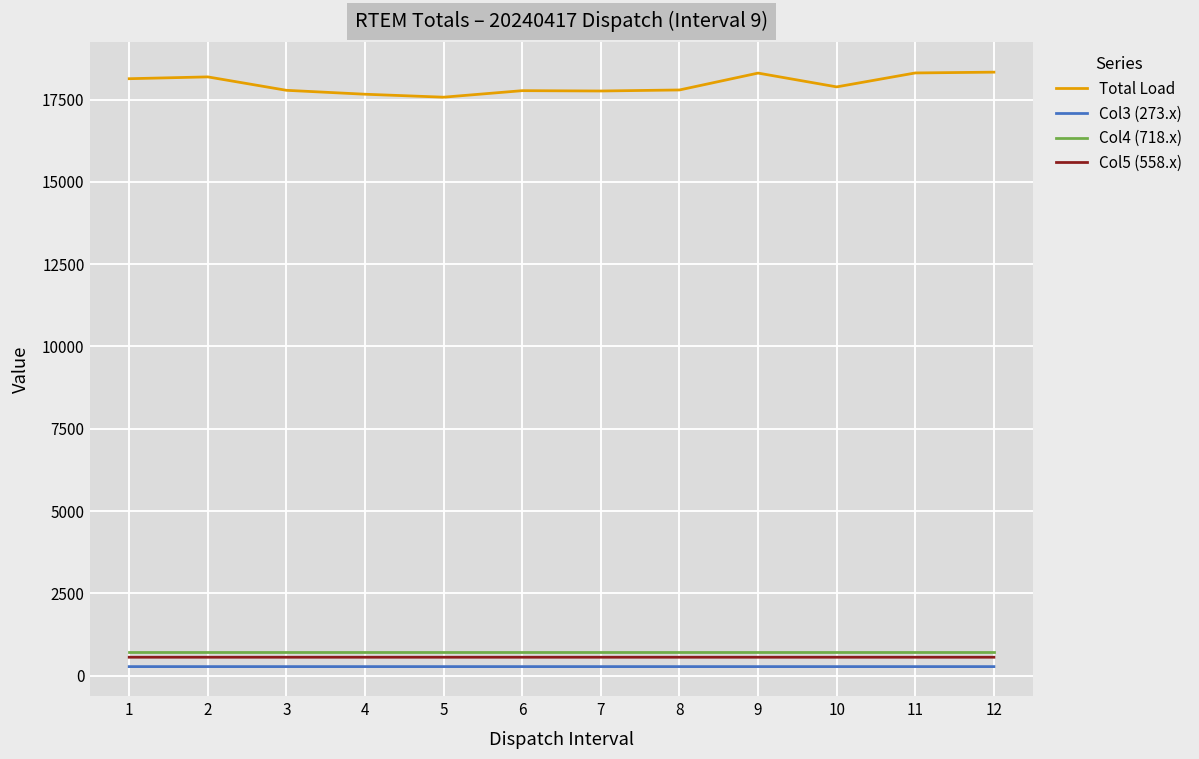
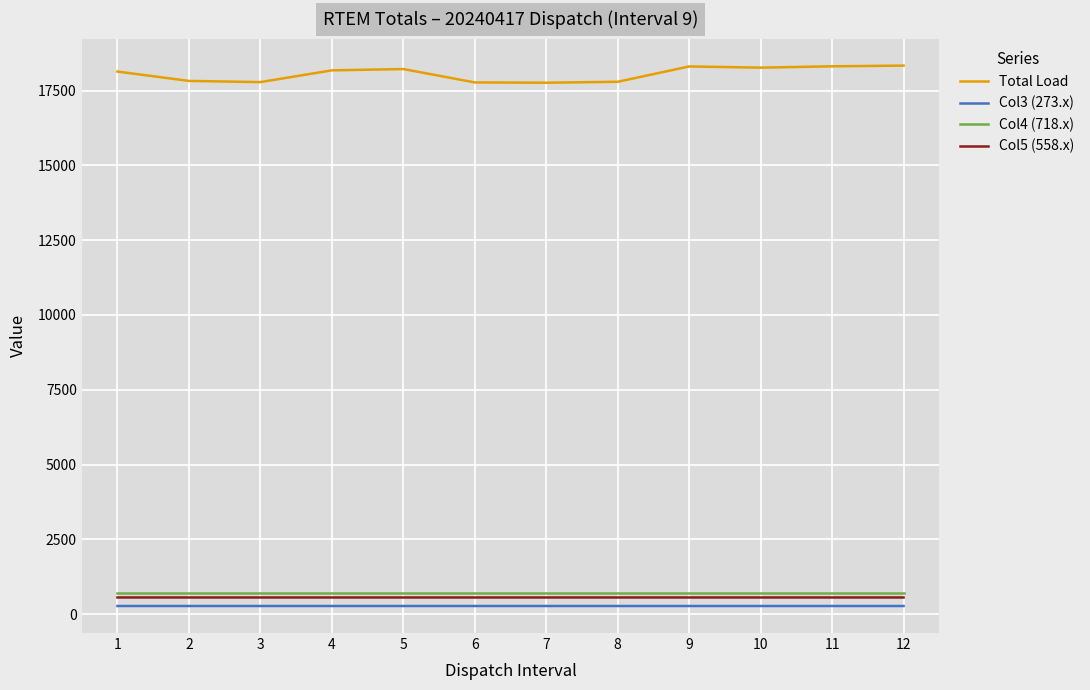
  {
    "Total Load": {
      "1": 18100,
-     "2": 18200,
+     "2": 17800,
      "3": 17800,
-     "4": 17700,
-     "5": 17600,
+     "4": 18200,
+     "5": 18200,
      "6": 17800,
      "7": 17800,
      "8": 17800,
      "9": 18300,
-     "10": 17900,
+     "10": 18300,
      "11": 18300,
      "12": 18300
    },
    "Col3 (273.x)": {
      "1": 300,
      "2": 300,
      "3": 300,
      "4": 300,
      "5": 300,
      "6": 300,
      "7": 300,
      "8": 300,
      "9": 300,
      "10": 300,
      "11": 300,
      "12": 300
    },
    "Col4 (718.x)": {
      "1": 700,
      "2": 700,
      "3": 700,
      "4": 700,
      "5": 700,
      "6": 700,
      "7": 700,
      "8": 700,
      "9": 700,
      "10": 700,
      "11": 700,
      "12": 700
    },
    "Col5 (558.x)": {
      "1": 600,
      "2": 600,
      "3": 600,
      "4": 600,
      "5": 600,
      "6": 600,
      "7": 600,
      "8": 600,
      "9": 600,
      "10": 600,
      "11": 600,
      "12": 600
    }
  }
